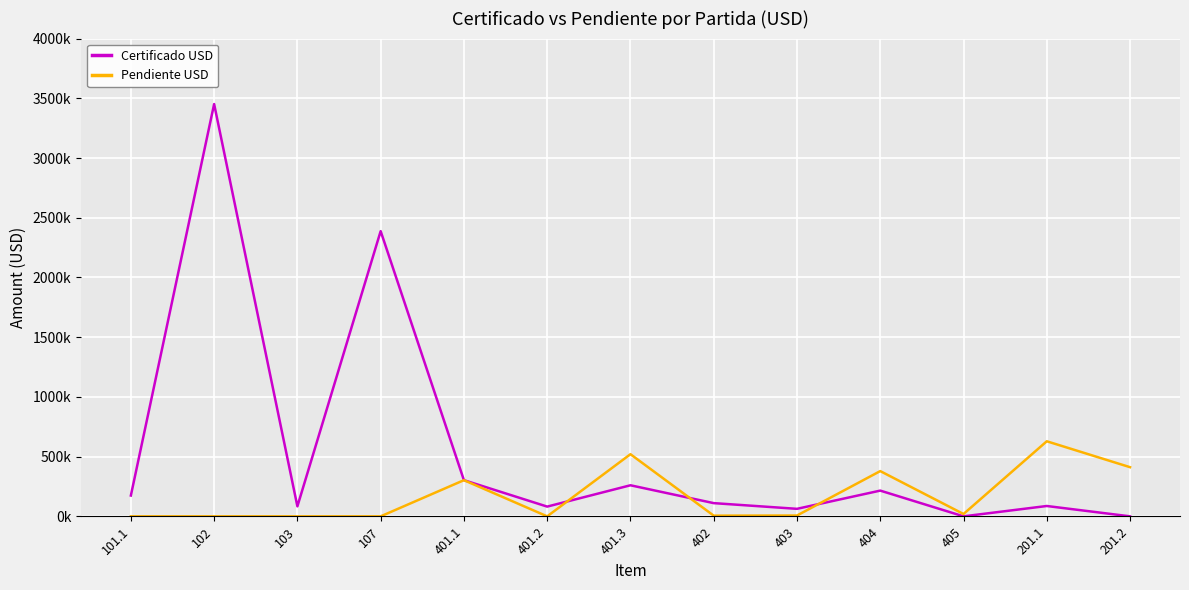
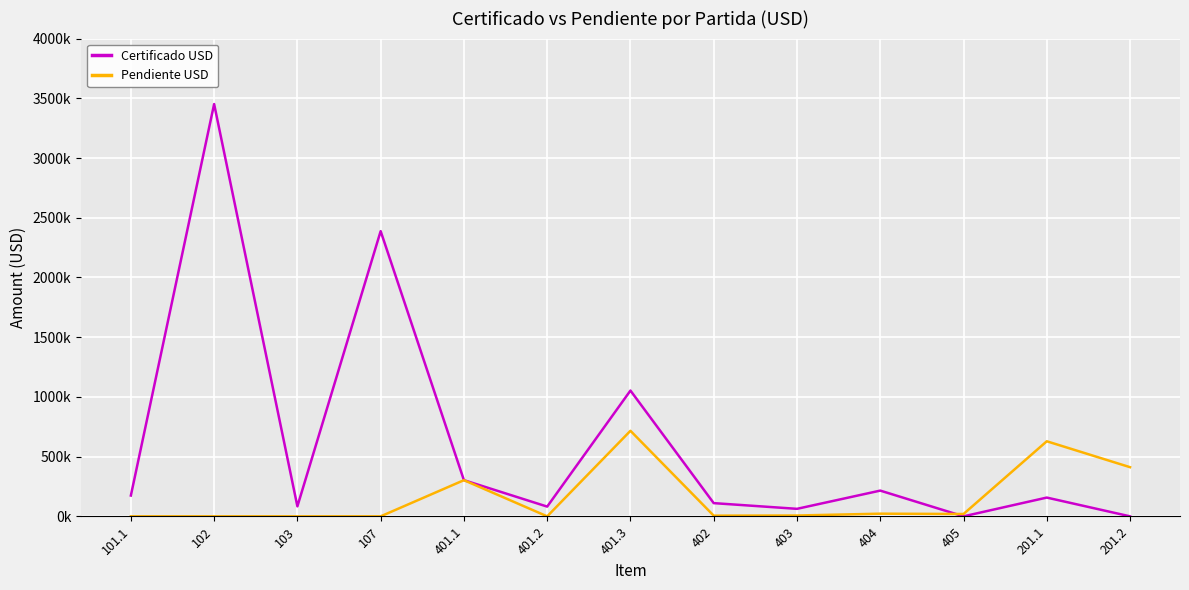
  {
    "Certificado USD": {
      "101.1": 170000,
      "102": 3450000,
      "103": 80000,
      "107": 2390000,
      "401.2": 80000,
-     "401.3": 260000,
+     "401.3": 1050000,
      "402": 110000,
      "403": 60000,
      "404": 220000,
-     "201.1": 90000,
+     "201.1": 160000,
      "201.2": 0
    },
    "Pendiente USD": {
      "101.1": 0,
      "102": 0,
      "103": 0,
      "107": 0,
      "401.2": 0,
-     "401.3": 520000,
+     "401.3": 720000,
      "402": 10000,
      "403": 10000,
-     "404": 380000,
+     "404": 20000,
      "201.1": 630000,
      "201.2": 410000
    }
  }
